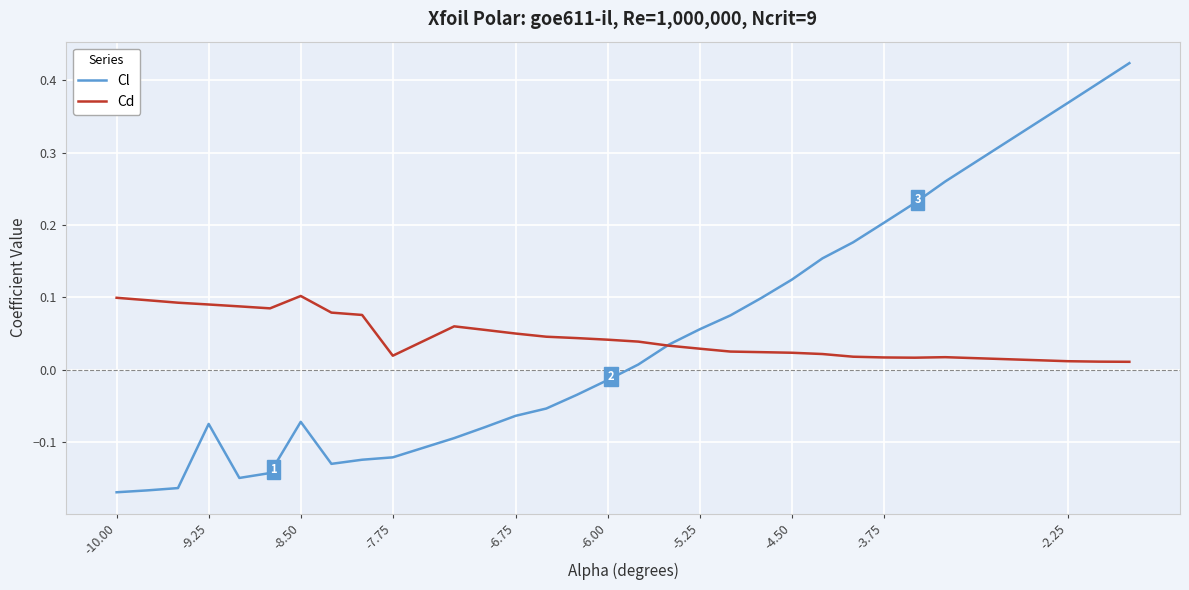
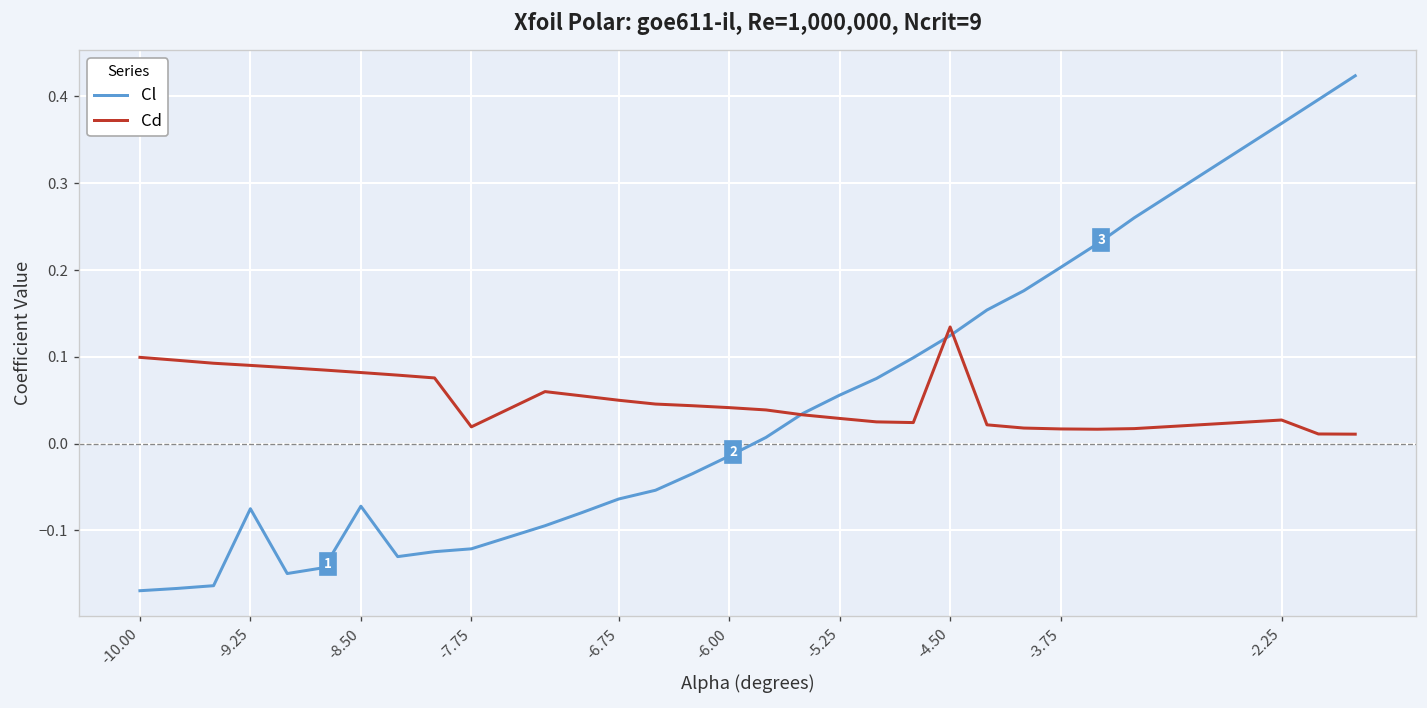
  {
    "Cl": {
      "-10.00": -0.17,
      "-9.25": -0.08,
      "-8.50": -0.07,
      "-7.75": -0.12,
      "-6.75": -0.06,
      "-5.25": 0.06,
      "-4.50": 0.12,
      "-3.75": 0.20,
      "-2.25": 0.37
    },
    "Cd": {
      "-10.00": 0.10,
      "-9.25": 0.09,
-     "-8.50": 0.10,
+     "-8.50": 0.08,
      "-7.75": 0.02,
      "-6.75": 0.05,
      "-6.00": 0.04,
      "-5.25": 0.03,
-     "-4.50": 0.02,
+     "-4.50": 0.13,
      "-3.75": 0.02,
-     "-2.25": 0.01
+     "-2.25": 0.03
    }
  }
